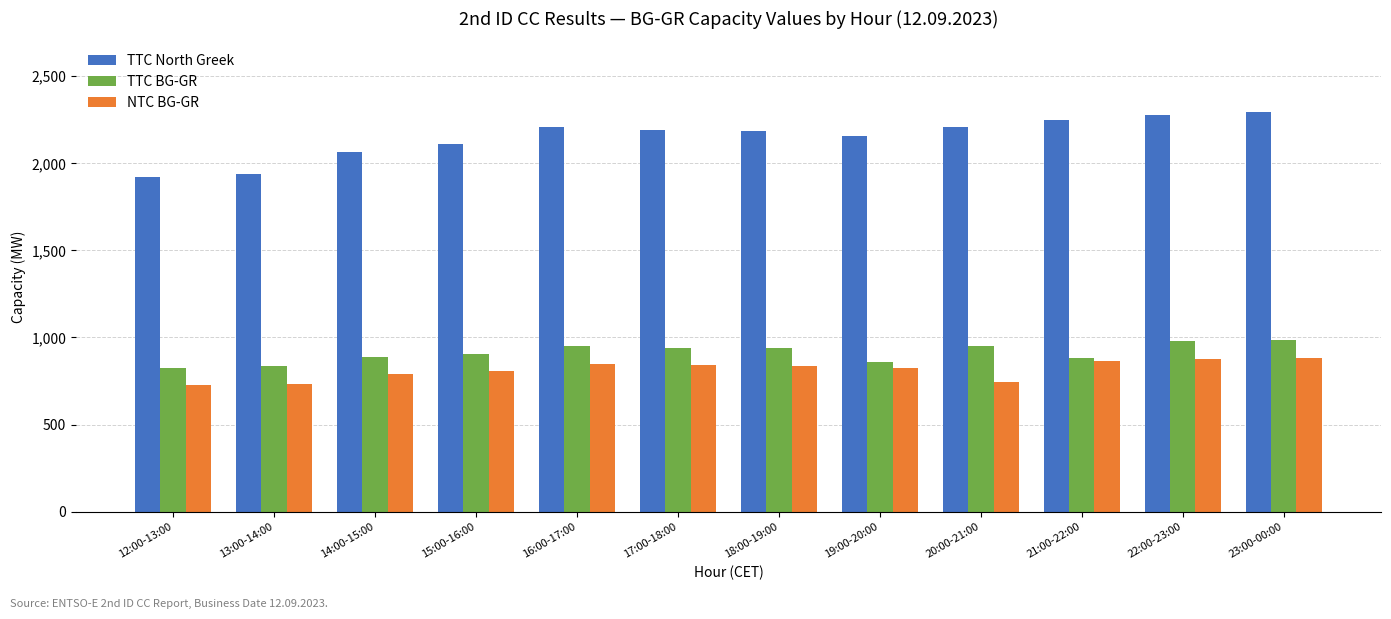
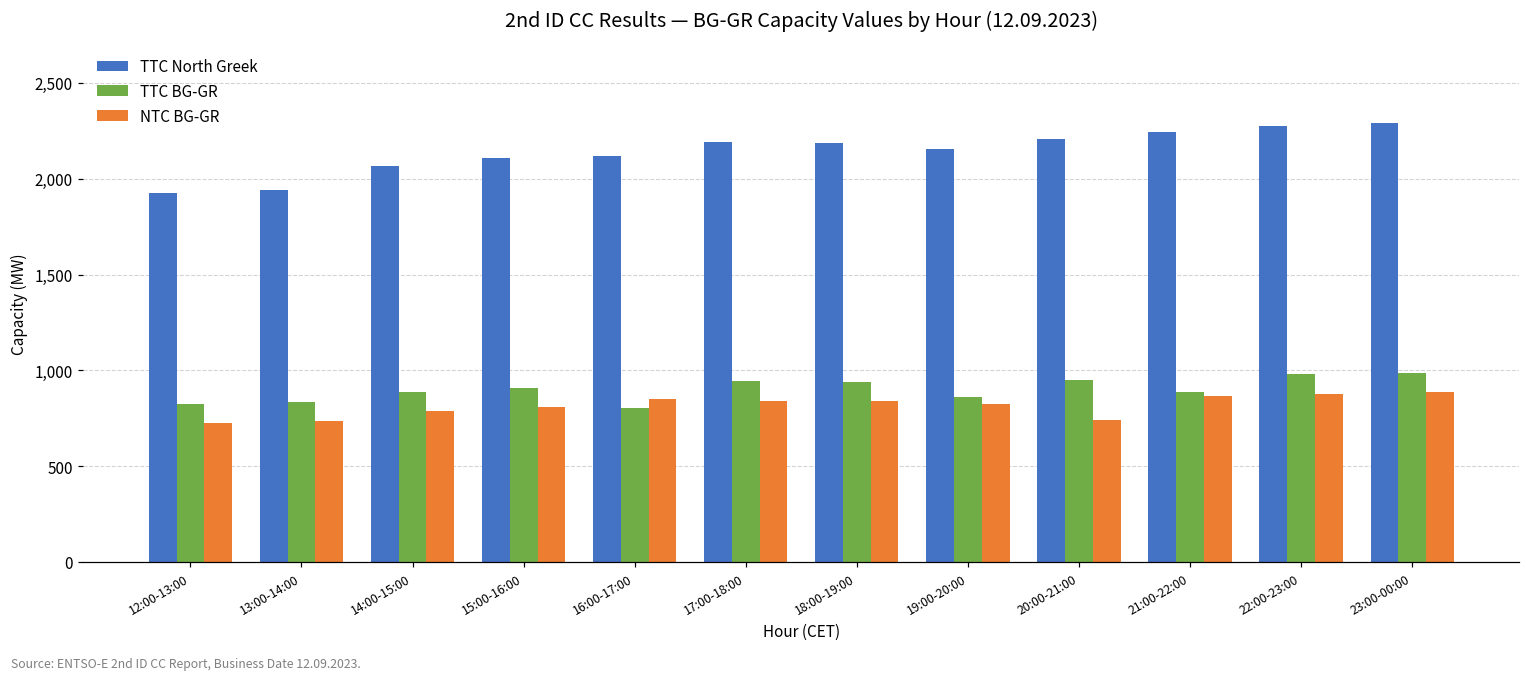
  {
    "TTC North Greek": {
      "12:00-13:00": "1,920",
      "13:00-14:00": "1,940",
      "14:00-15:00": "2,070",
      "15:00-16:00": "2,110",
-     "16:00-17:00": "2,210",
+     "16:00-17:00": "2,120",
      "17:00-18:00": "2,190",
      "18:00-19:00": "2,180",
      "19:00-20:00": "2,150",
      "20:00-21:00": "2,210",
      "21:00-22:00": "2,250",
      "22:00-23:00": "2,280",
      "23:00-00:00": "2,290"
    },
    "TTC BG-GR": {
      "12:00-13:00": "830",
      "13:00-14:00": "840",
      "14:00-15:00": "890",
      "15:00-16:00": "910",
-     "16:00-17:00": "950",
+     "16:00-17:00": "800",
      "17:00-18:00": "940",
      "18:00-19:00": "940",
      "19:00-20:00": "860",
      "20:00-21:00": "950",
      "21:00-22:00": "890",
      "22:00-23:00": "980",
      "23:00-00:00": "990"
    },
    "NTC BG-GR": {
      "12:00-13:00": "730",
      "13:00-14:00": "730",
      "14:00-15:00": "790",
      "15:00-16:00": "810",
      "16:00-17:00": "850",
      "17:00-18:00": "840",
      "18:00-19:00": "840",
      "19:00-20:00": "830",
      "20:00-21:00": "740",
      "21:00-22:00": "870",
      "22:00-23:00": "880",
      "23:00-00:00": "890"
    }
  }
